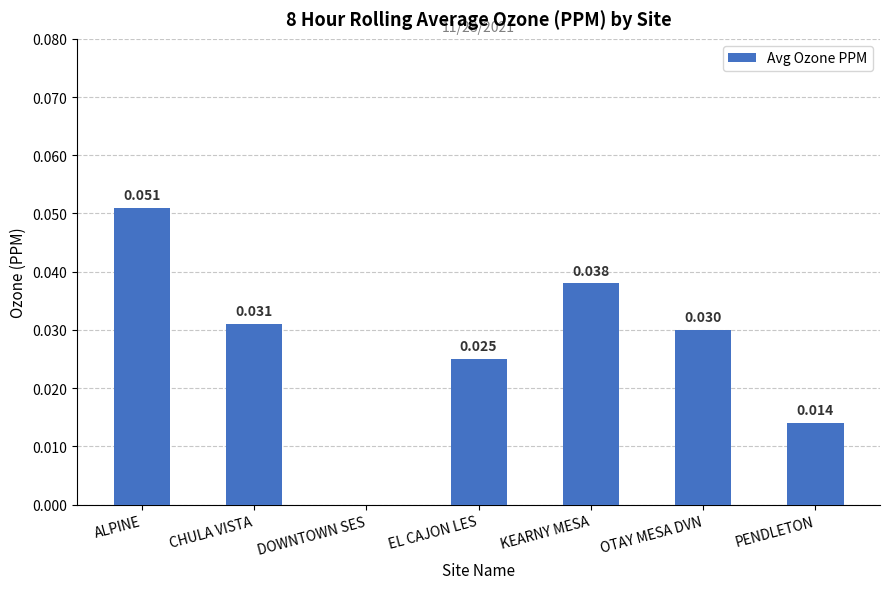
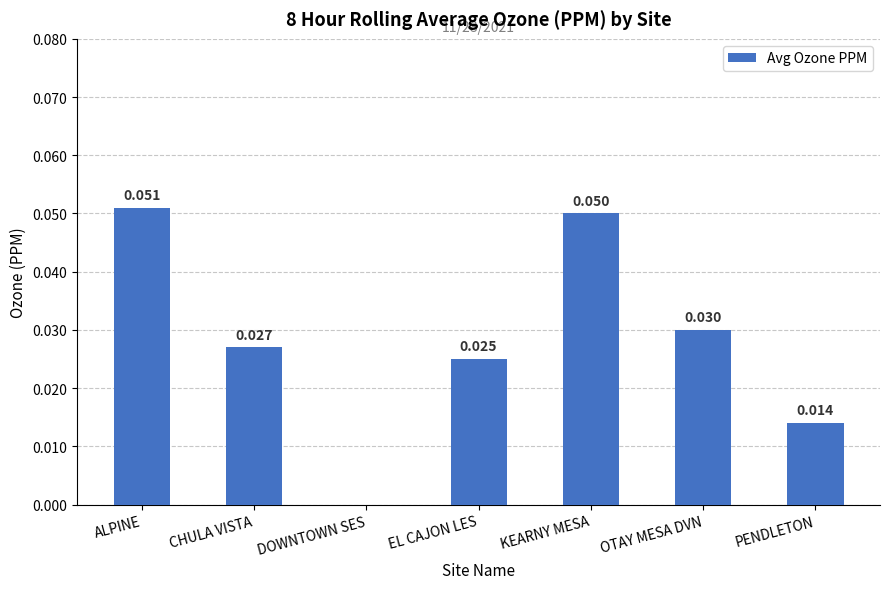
  {
    "ALPINE": 0.051,
-   "CHULA VISTA": 0.031,
+   "CHULA VISTA": 0.027,
    "EL CAJON LES": 0.025,
-   "KEARNY MESA": 0.038,
+   "KEARNY MESA": 0.050,
    "OTAY MESA DVN": 0.030,
    "PENDLETON": 0.014
  }
